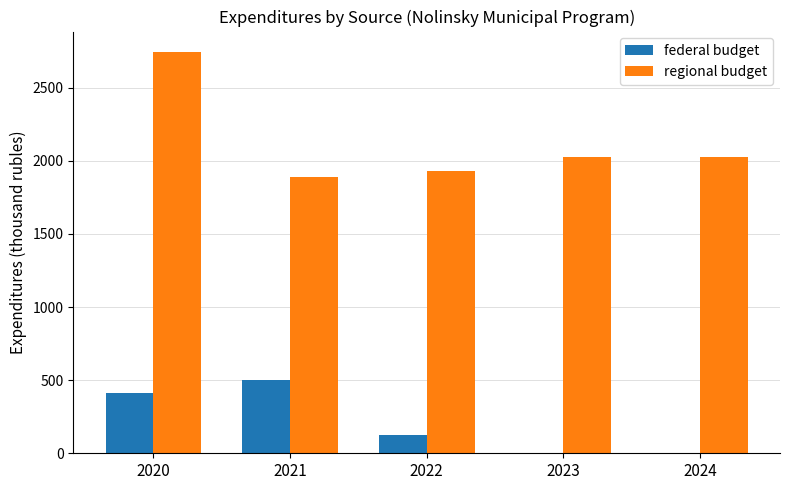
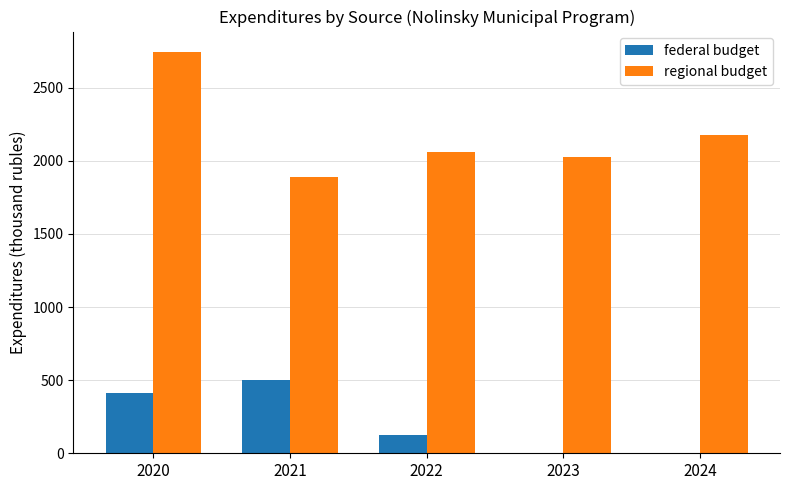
  {
    "federal budget": {
      "2020": 420,
      "2021": 500,
      "2022": 130
    },
    "regional budget": {
      "2020": 2750,
      "2021": 1890,
-     "2022": 1930,
+     "2022": 2060,
      "2023": 2020,
-     "2024": 2020
+     "2024": 2180
    }
  }
